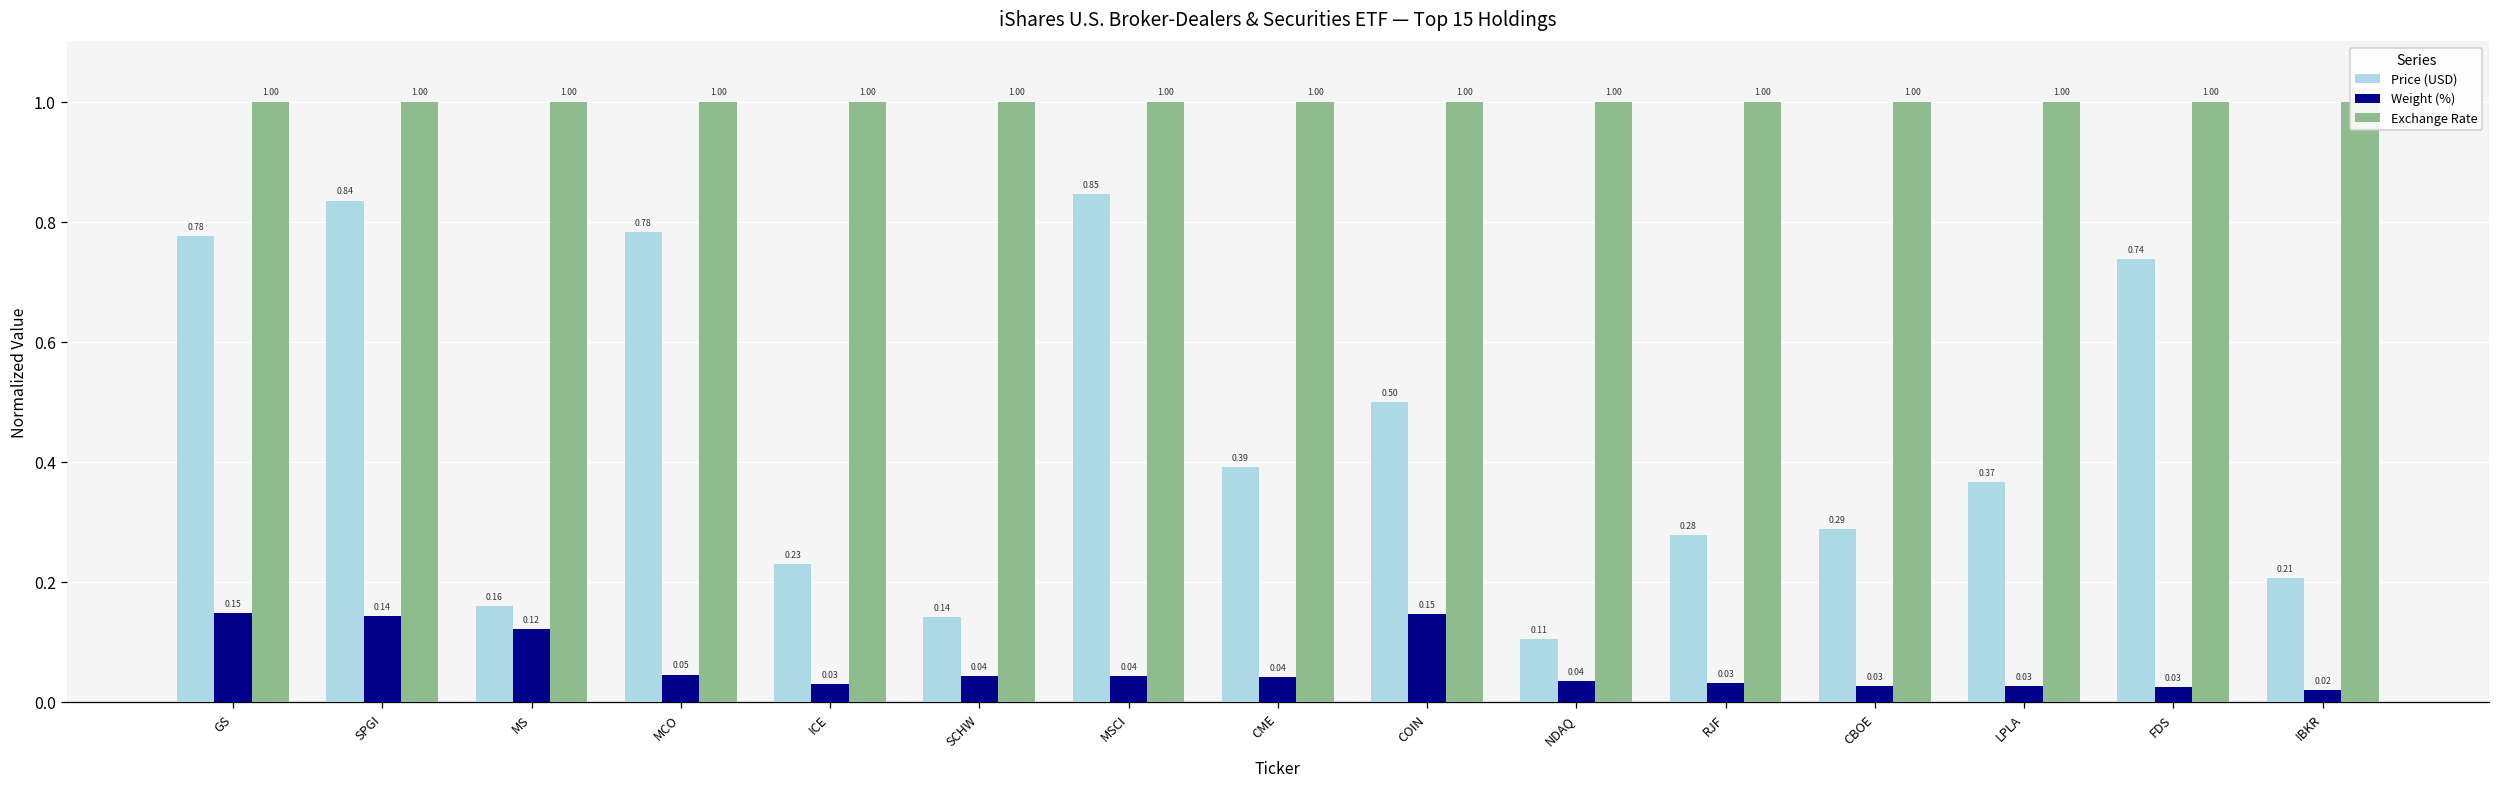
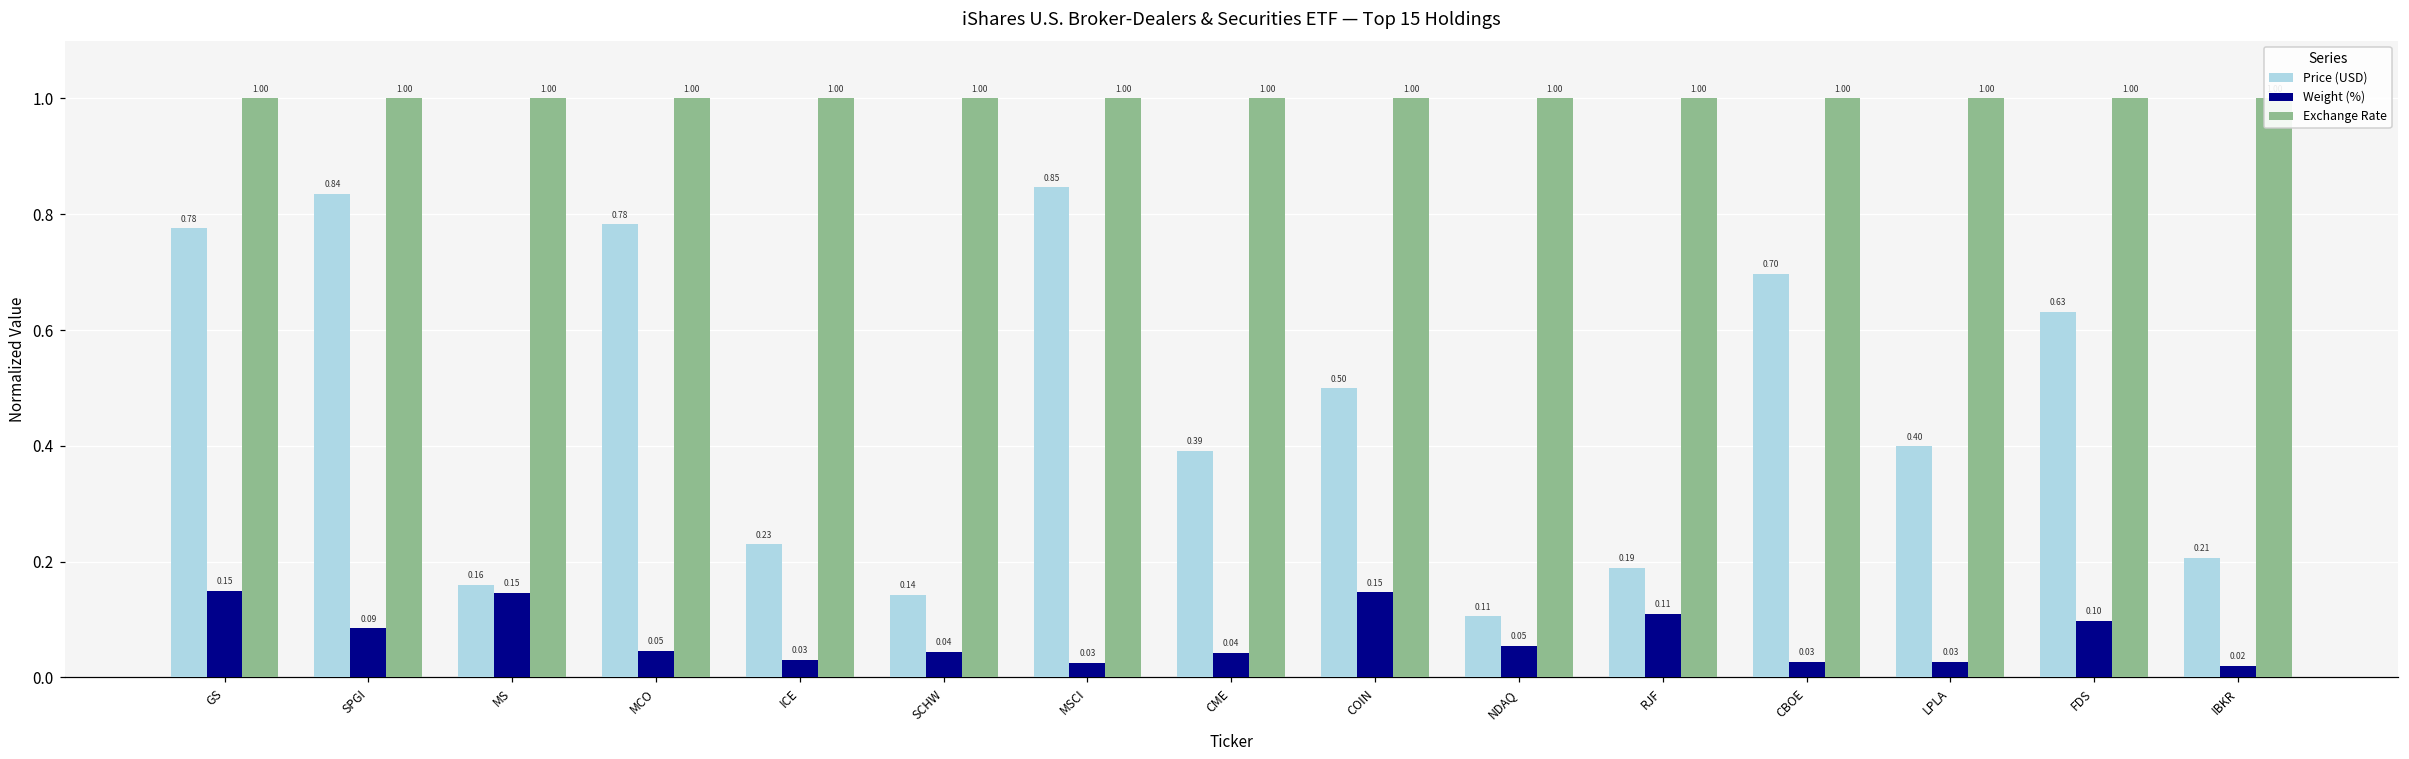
  {
    "Price (USD)": {
      "GS": 0.78,
      "SPGI": 0.84,
      "MS": 0.16,
      "MCO": 0.78,
      "ICE": 0.23,
      "SCHW": 0.14,
      "MSCI": 0.85,
      "CME": 0.39,
      "COIN": 0.50,
      "NDAQ": 0.11,
-     "RJF": 0.28,
-     "CBOE": 0.29,
-     "LPLA": 0.37,
-     "FDS": 0.74,
+     "RJF": 0.19,
+     "CBOE": 0.70,
+     "LPLA": 0.40,
+     "FDS": 0.63,
      "IBKR": 0.21
    },
    "Weight (%)": {
      "GS": 0.15,
-     "SPGI": 0.14,
-     "MS": 0.12,
+     "SPGI": 0.09,
+     "MS": 0.15,
      "MCO": 0.05,
      "ICE": 0.03,
      "SCHW": 0.04,
-     "MSCI": 0.04,
+     "MSCI": 0.03,
      "CME": 0.04,
      "COIN": 0.15,
-     "NDAQ": 0.04,
-     "RJF": 0.03,
+     "NDAQ": 0.05,
+     "RJF": 0.11,
      "CBOE": 0.03,
      "LPLA": 0.03,
-     "FDS": 0.03,
+     "FDS": 0.10,
      "IBKR": 0.02
    },
    "Exchange Rate": {
      "GS": 1.00,
      "SPGI": 1.00,
      "MS": 1.00,
      "MCO": 1.00,
      "ICE": 1.00,
      "SCHW": 1.00,
      "MSCI": 1.00,
      "CME": 1.00,
      "COIN": 1.00,
      "NDAQ": 1.00,
      "RJF": 1.00,
      "CBOE": 1.00,
      "LPLA": 1.00,
      "FDS": 1.00
    }
  }
